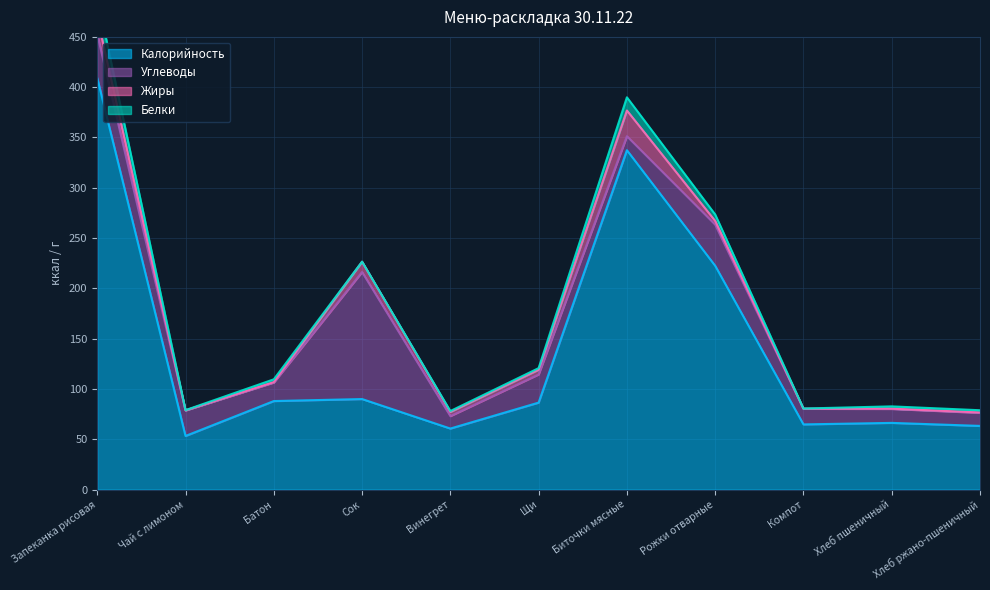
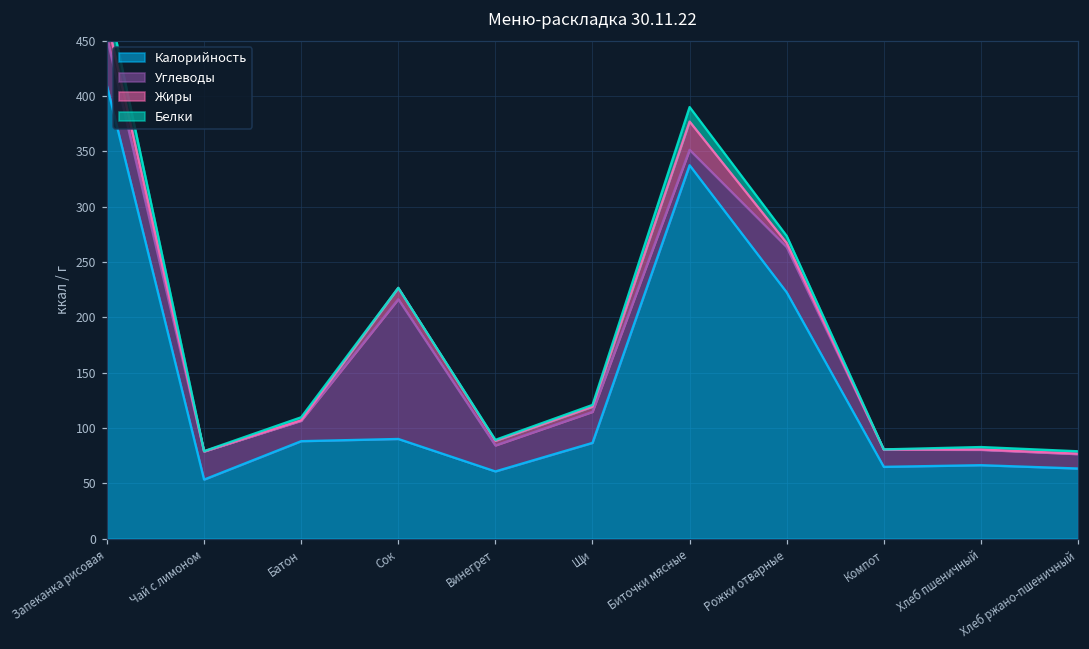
  {
    "Углеводы": {
      "Сок": 126,
-     "Винегрет": 12,
+     "Винегрет": 23,
      "Щи": 28,
      "Биточки мясные": 14,
      "Рожки отварные": 41
    },
    "Жиры": {
      "Биточки мясные": 26,
      "Рожки отварные": 4
    }
  }
